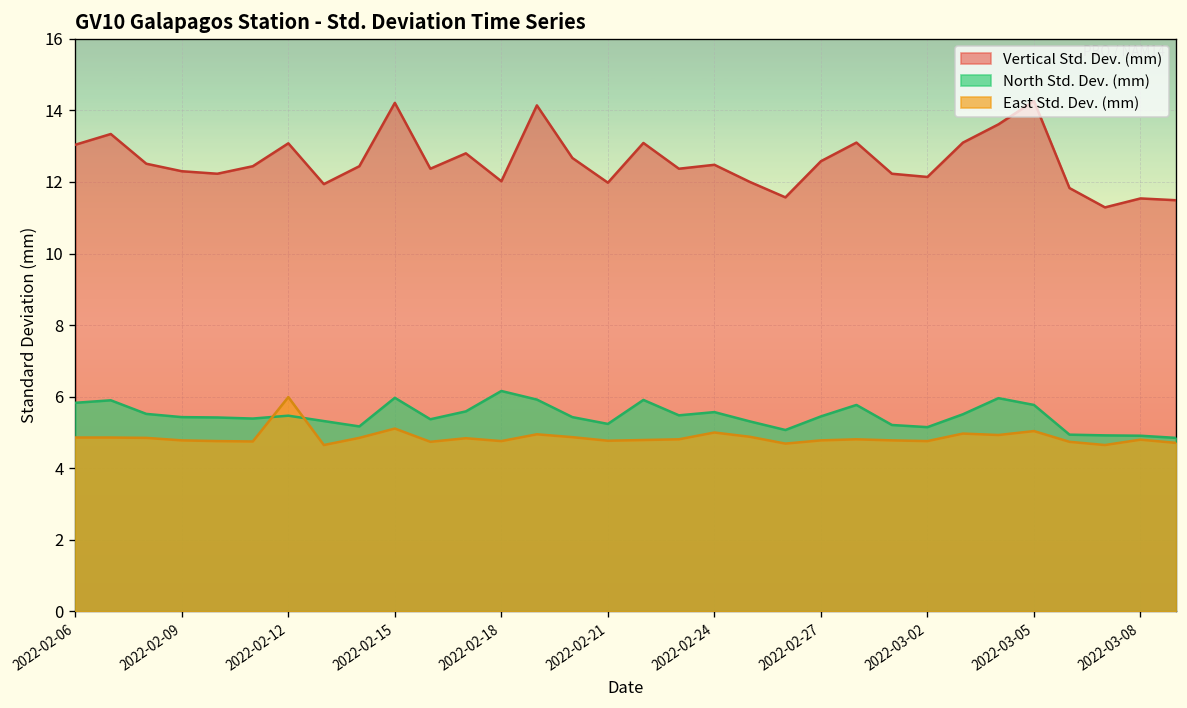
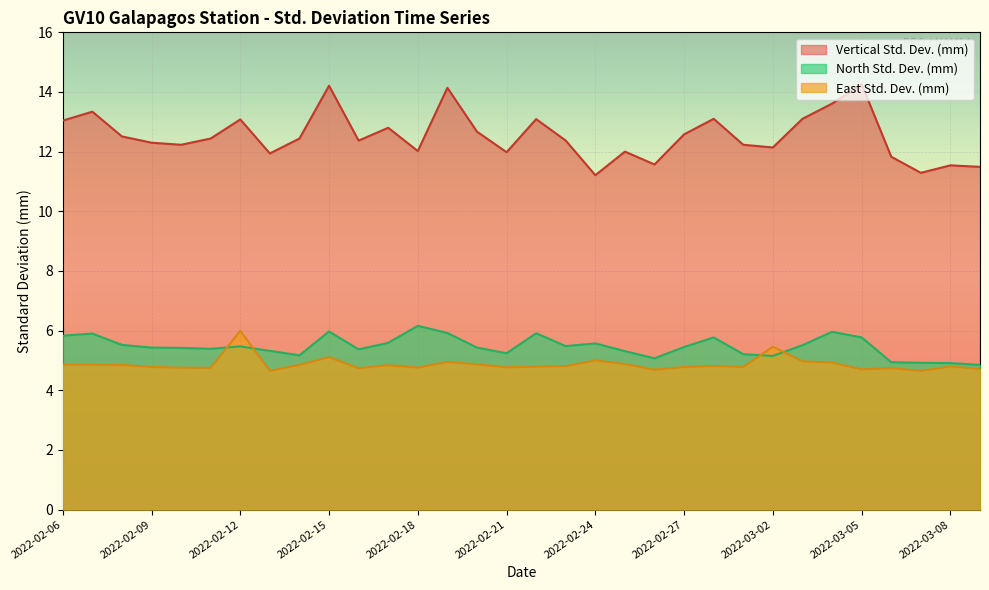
  {
    "Vertical Std. Dev. (mm)": {
      "2022-02-06": 13.0,
      "2022-02-09": 12.3,
      "2022-02-12": 13.1,
      "2022-02-15": 14.2,
      "2022-02-18": 12.0,
      "2022-02-21": 12.0,
-     "2022-02-24": 12.5,
+     "2022-02-24": 11.2,
      "2022-02-27": 12.6,
      "2022-03-02": 12.1,
      "2022-03-08": 11.5
    },
    "North Std. Dev. (mm)": {
      "2022-02-06": 5.8,
      "2022-02-09": 5.4,
      "2022-02-12": 5.5,
      "2022-02-15": 6.0,
      "2022-02-18": 6.2,
      "2022-02-21": 5.2,
      "2022-02-24": 5.6,
      "2022-02-27": 5.5,
      "2022-03-02": 5.2,
      "2022-03-05": 5.8,
      "2022-03-08": 4.9
    },
    "East Std. Dev. (mm)": {
      "2022-02-06": 4.9,
      "2022-02-09": 4.8,
      "2022-02-12": 6.0,
      "2022-02-15": 5.1,
      "2022-02-18": 4.8,
      "2022-02-21": 4.8,
      "2022-02-24": 5.0,
      "2022-02-27": 4.8,
-     "2022-03-02": 4.8,
-     "2022-03-05": 5.0,
+     "2022-03-02": 5.5,
+     "2022-03-05": 4.7,
      "2022-03-08": 4.8
    }
  }
